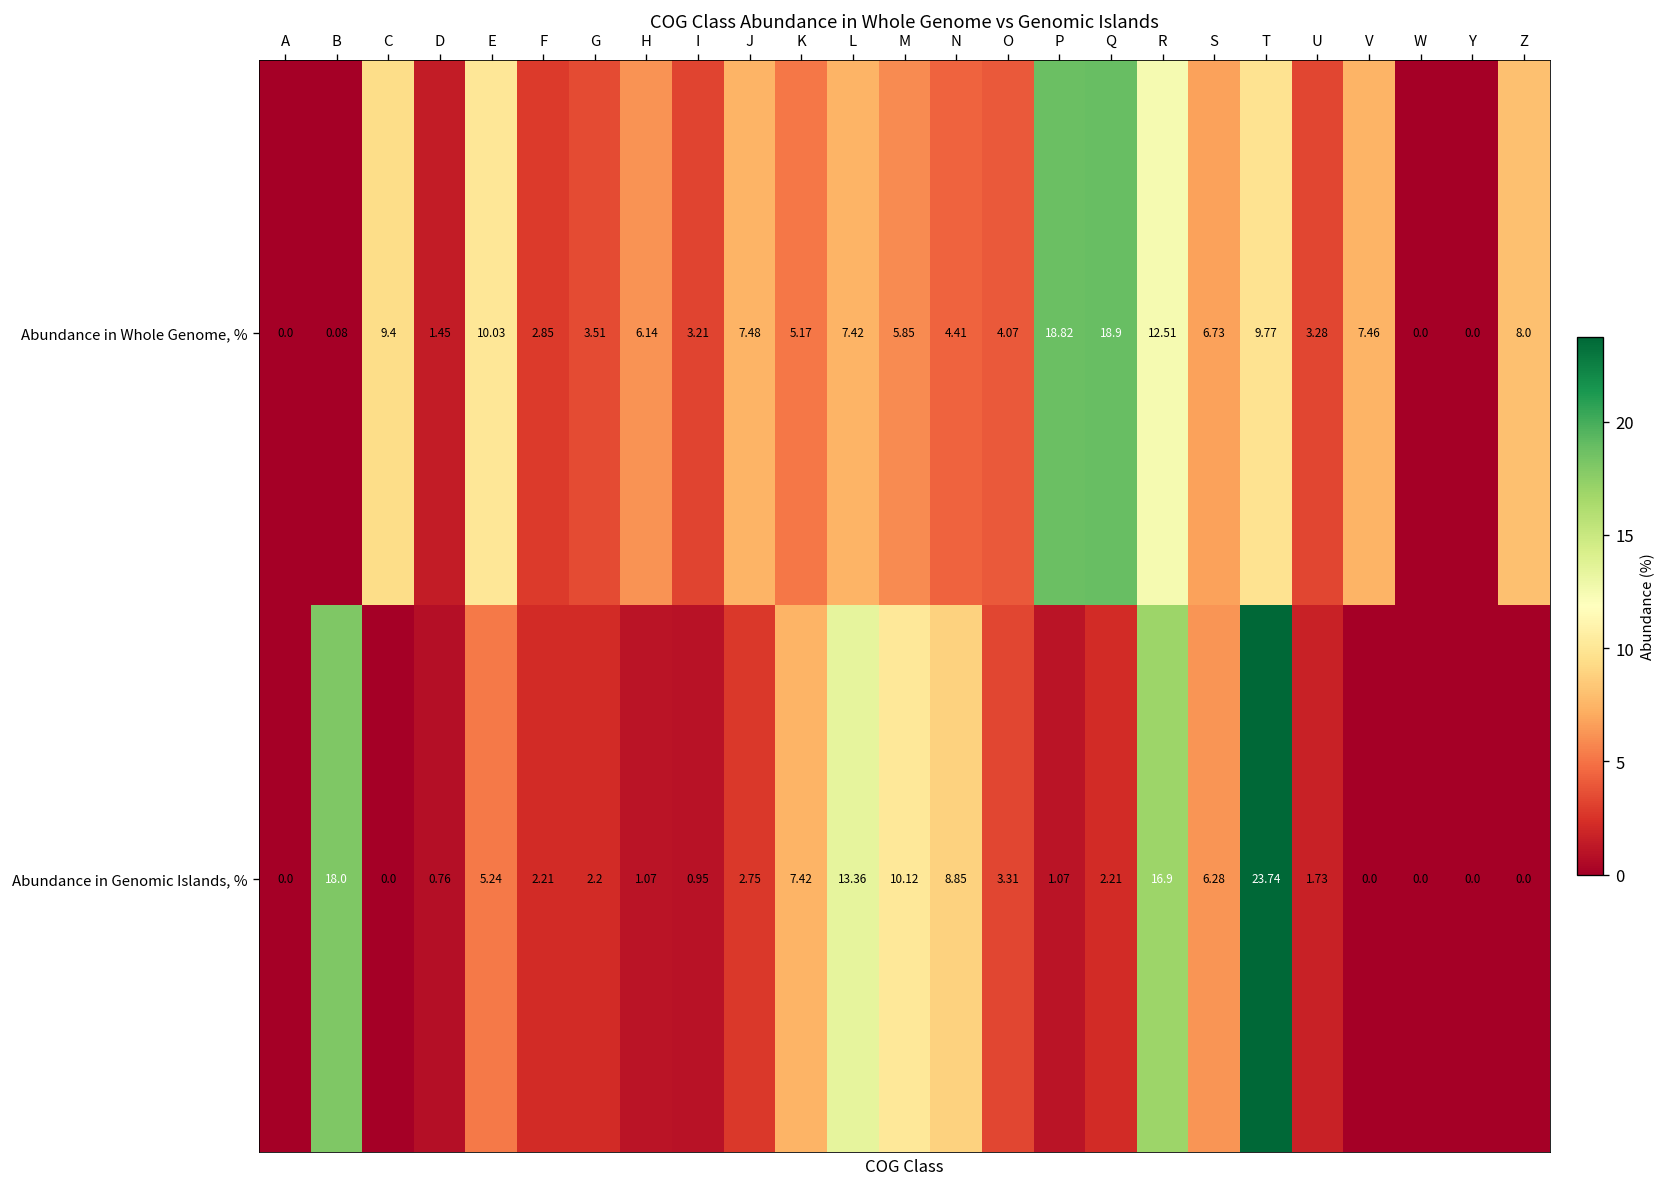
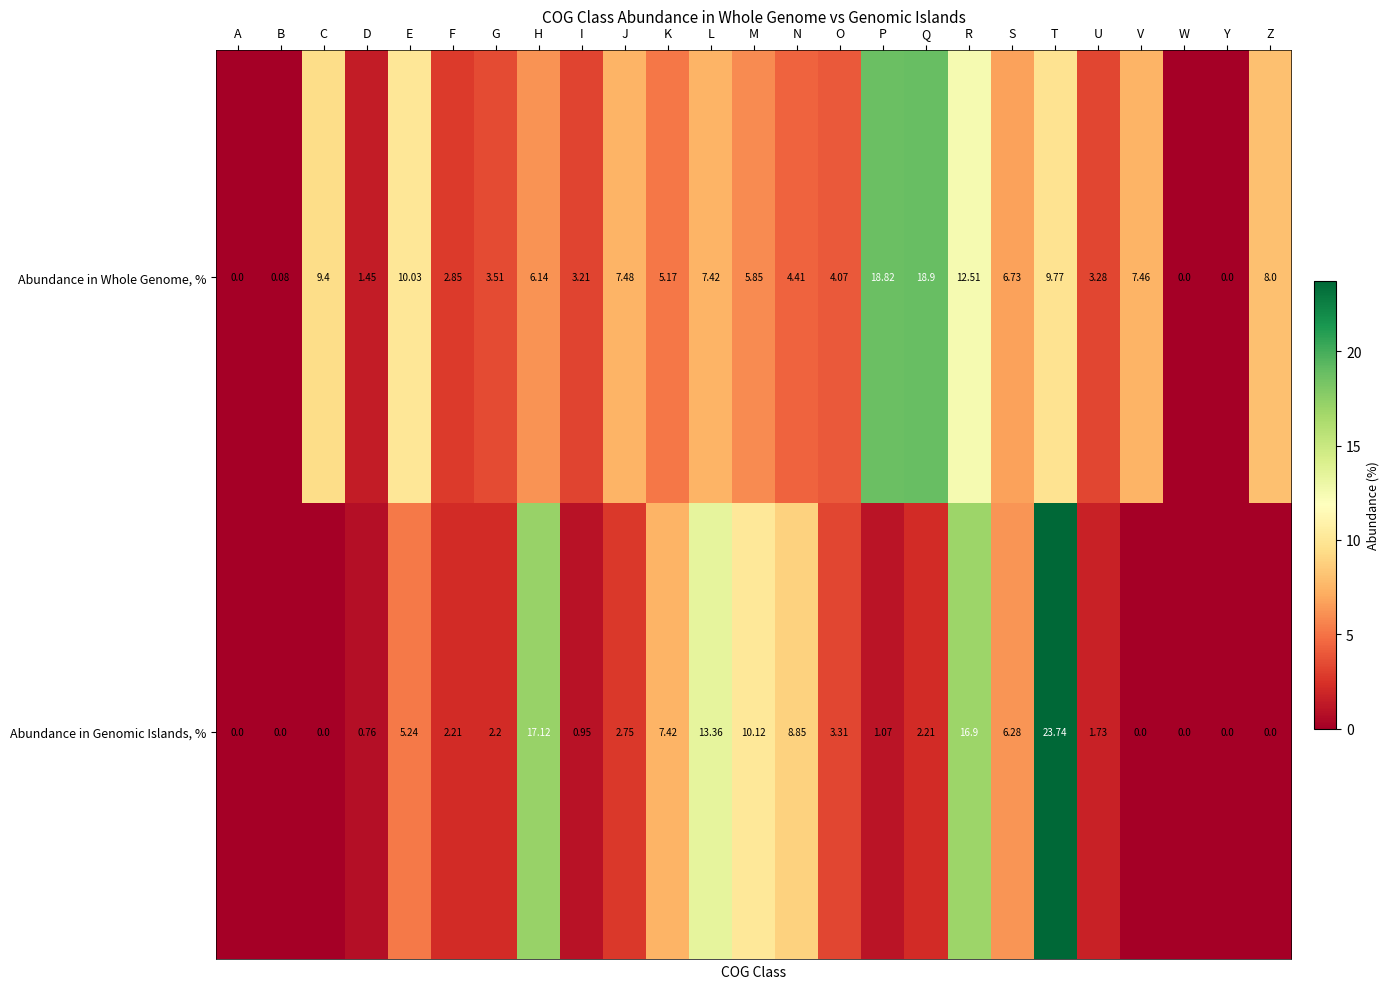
  {
    "Abundance in Whole Genome, %": {
      "A": 0.0,
      "B": 0.08,
      "C": 9.4,
      "D": 1.45,
      "E": 10.03,
      "F": 2.85,
      "G": 3.51,
      "H": 6.14,
      "I": 3.21,
      "J": 7.48,
      "K": 5.17,
      "L": 7.42,
      "M": 5.85,
      "N": 4.41,
      "O": 4.07,
      "P": 18.82,
      "Q": 18.9,
      "R": 12.51,
      "S": 6.73,
      "T": 9.77,
      "U": 3.28,
      "V": 7.46,
      "W": 0.0,
      "Y": 0.0,
      "Z": 8.0
    },
    "Abundance in Genomic Islands, %": {
      "A": 0.0,
-     "B": 18.0,
+     "B": 0.0,
      "C": 0.0,
      "D": 0.76,
      "E": 5.24,
      "F": 2.21,
      "G": 2.2,
-     "H": 1.07,
+     "H": 17.12,
      "I": 0.95,
      "J": 2.75,
      "K": 7.42,
      "L": 13.36,
      "M": 10.12,
      "N": 8.85,
      "O": 3.31,
      "P": 1.07,
      "Q": 2.21,
      "R": 16.9,
      "S": 6.28,
      "T": 23.74,
      "U": 1.73,
      "V": 0.0,
      "W": 0.0,
      "Y": 0.0,
      "Z": 0.0
    }
  }
